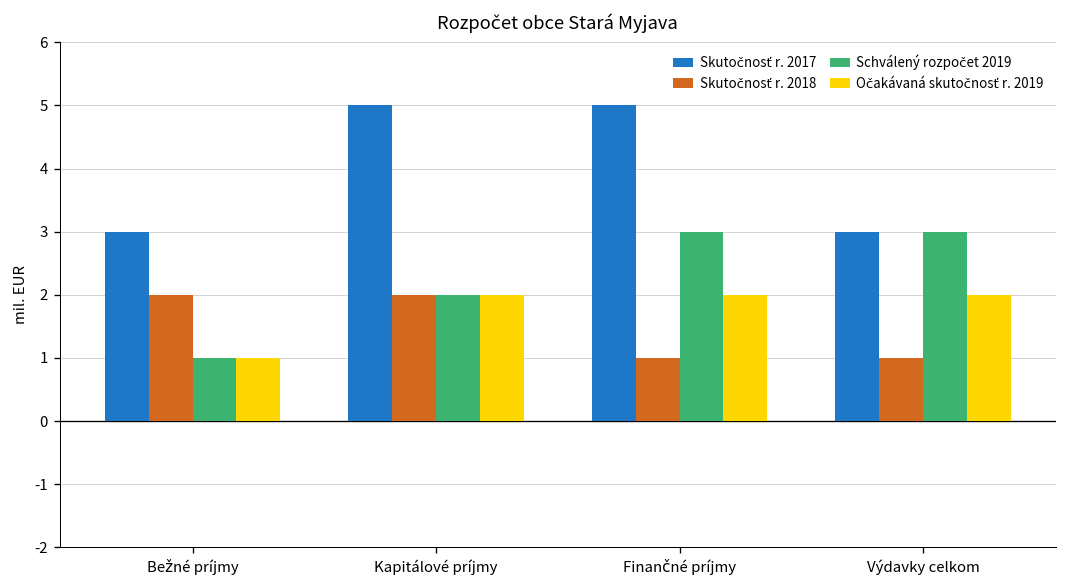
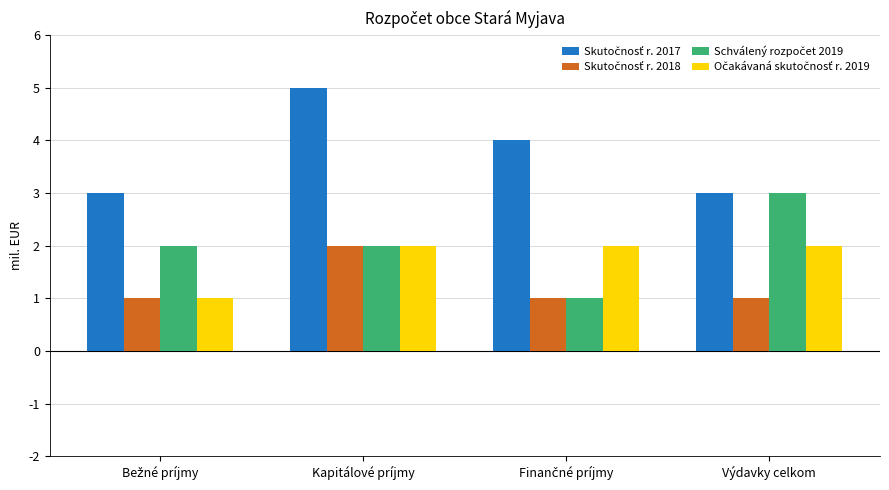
  {
    "Skutočnosť r. 2017": {
      "Bežné príjmy": 3,
      "Kapitálové príjmy": 5,
-     "Finančné príjmy": 5,
+     "Finančné príjmy": 4,
      "Výdavky celkom": 3
    },
    "Skutočnosť r. 2018": {
-     "Bežné príjmy": 2,
+     "Bežné príjmy": 1,
      "Kapitálové príjmy": 2,
      "Finančné príjmy": 1,
      "Výdavky celkom": 1
    },
    "Schválený rozpočet 2019": {
-     "Bežné príjmy": 1,
+     "Bežné príjmy": 2,
      "Kapitálové príjmy": 2,
-     "Finančné príjmy": 3,
+     "Finančné príjmy": 1,
      "Výdavky celkom": 3
    },
    "Očakávaná skutočnosť r. 2019": {
      "Bežné príjmy": 1,
      "Kapitálové príjmy": 2,
      "Finančné príjmy": 2,
      "Výdavky celkom": 2
    }
  }
